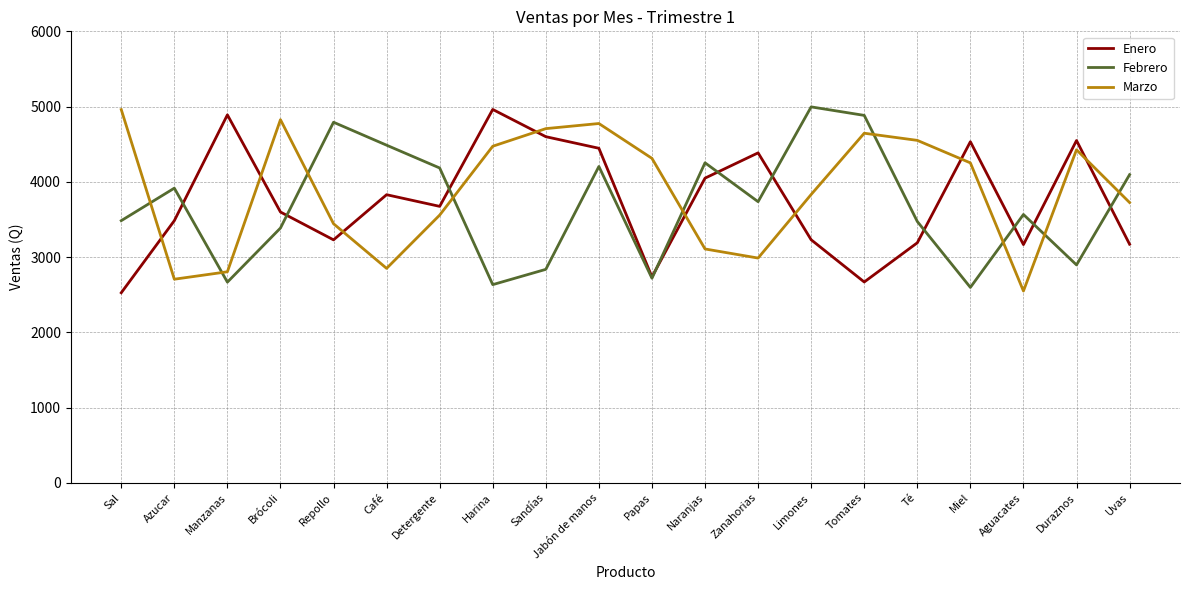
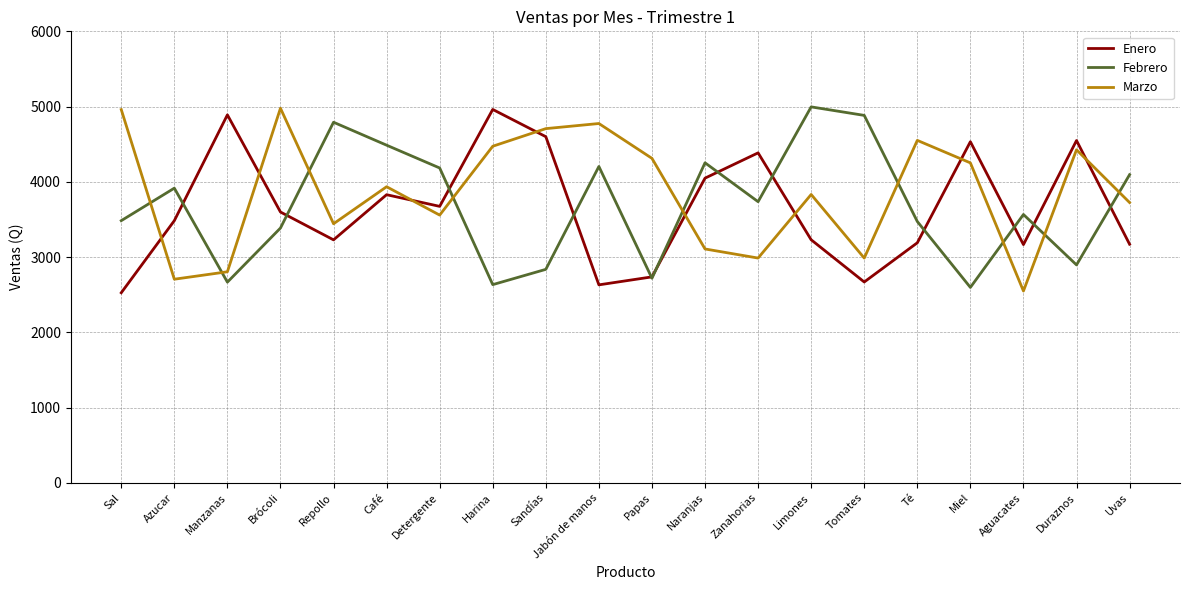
  {
    "Enero": {
      "Sal": 2500,
      "Azucar": 3500,
      "Manzanas": 4900,
      "Brócoli": 3600,
      "Repollo": 3200,
      "Café": 3800,
      "Detergente": 3700,
      "Harina": 5000,
      "Sandías": 4600,
-     "Jabón de manos": 4400,
+     "Jabón de manos": 2600,
      "Naranjas": 4000,
      "Zanahorias": 4400,
      "Limones": 3200,
      "Tomates": 2700,
      "Té": 3200,
      "Miel": 4500,
      "Aguacates": 3200,
      "Duraznos": 4500,
      "Uvas": 3200
    },
    "Febrero": {
      "Sal": 3500,
      "Azucar": 3900,
      "Manzanas": 2700,
      "Brócoli": 3400,
      "Repollo": 4800,
      "Café": 4500,
      "Detergente": 4200,
      "Harina": 2600,
      "Sandías": 2800,
      "Jabón de manos": 4200,
      "Naranjas": 4300,
      "Zanahorias": 3700,
      "Limones": 5000,
      "Tomates": 4900,
      "Té": 3500,
      "Miel": 2600,
      "Aguacates": 3600,
      "Duraznos": 2900,
      "Uvas": 4100
    },
    "Marzo": {
      "Sal": 5000,
      "Azucar": 2700,
      "Manzanas": 2800,
-     "Brócoli": 4800,
+     "Brócoli": 5000,
      "Repollo": 3400,
-     "Café": 2900,
+     "Café": 3900,
      "Detergente": 3600,
      "Harina": 4500,
      "Sandías": 4700,
      "Jabón de manos": 4800,
      "Papas": 4300,
      "Naranjas": 3100,
      "Zanahorias": 3000,
      "Limones": 3800,
-     "Tomates": 4600,
+     "Tomates": 3000,
      "Té": 4600,
      "Miel": 4300,
      "Aguacates": 2500,
      "Duraznos": 4400,
      "Uvas": 3700
    }
  }
